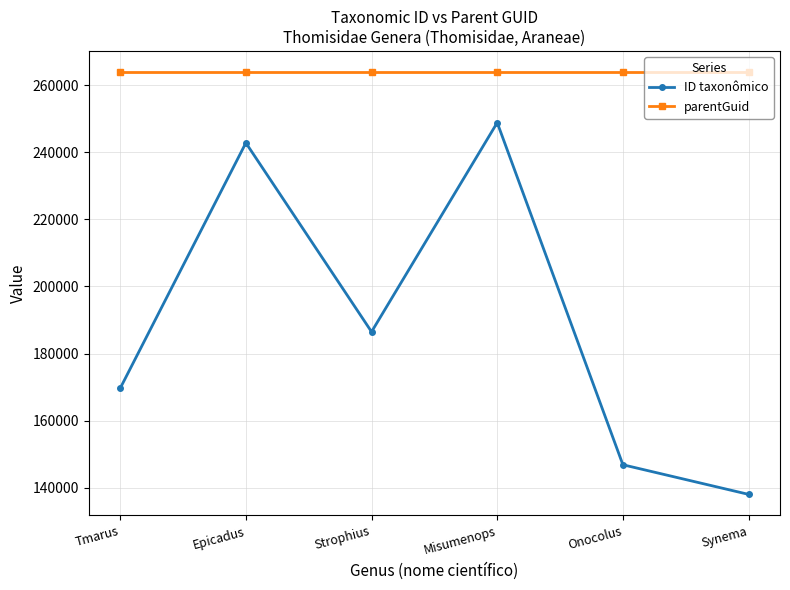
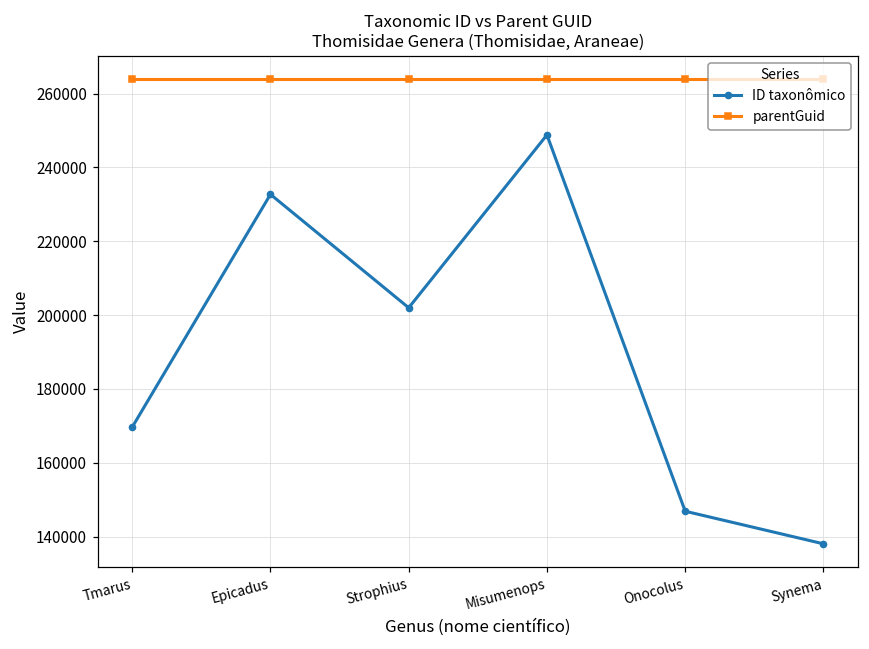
  {
    "ID taxonômico": {
      "Tmarus": 170000,
-     "Epicadus": 243000,
-     "Strophius": 186000,
+     "Epicadus": 233000,
+     "Strophius": 202000,
      "Misumenops": 249000,
      "Onocolus": 147000,
      "Synema": 138000
    },
    "parentGuid": {
      "Tmarus": 264000,
      "Epicadus": 264000,
      "Strophius": 264000,
      "Misumenops": 264000,
      "Onocolus": 264000
    }
  }
